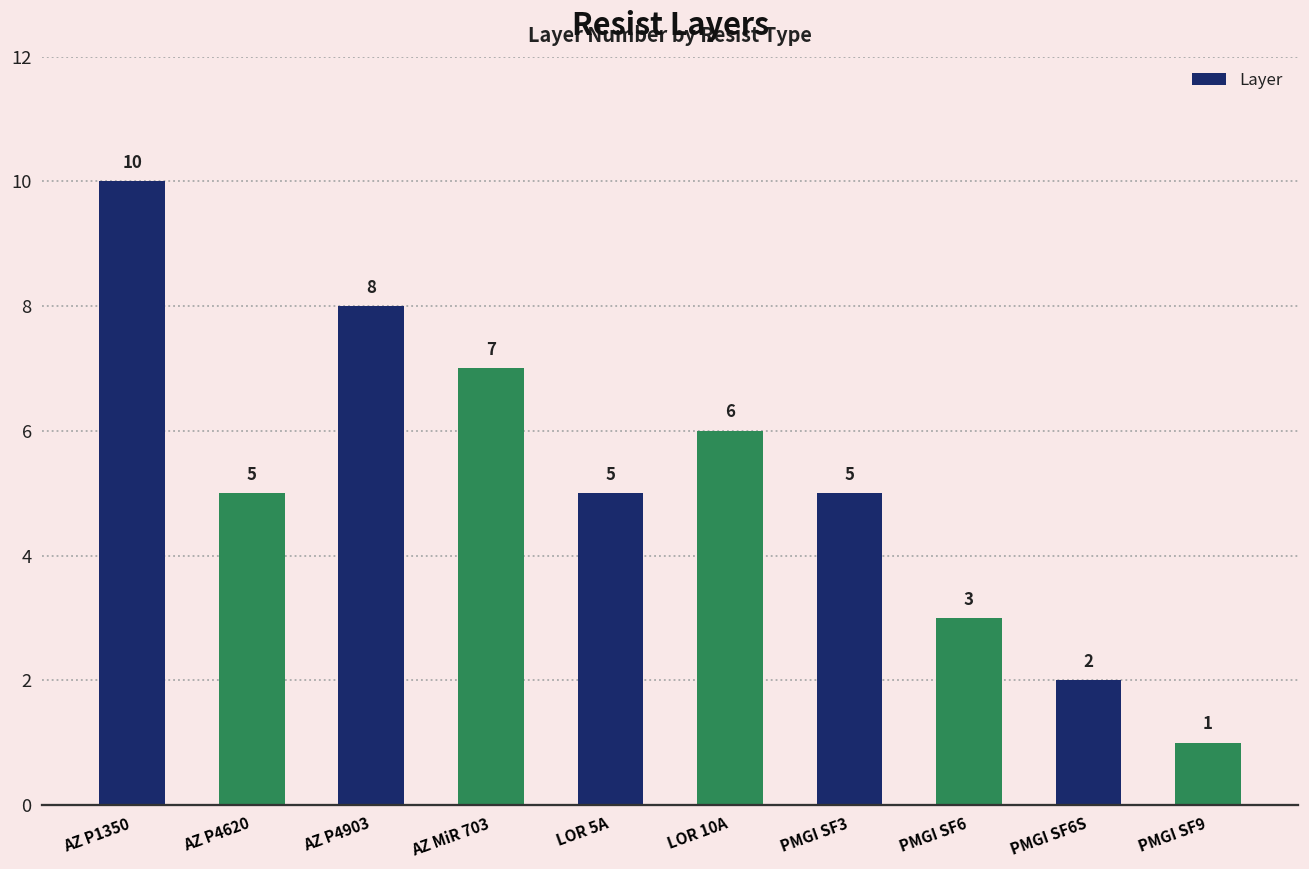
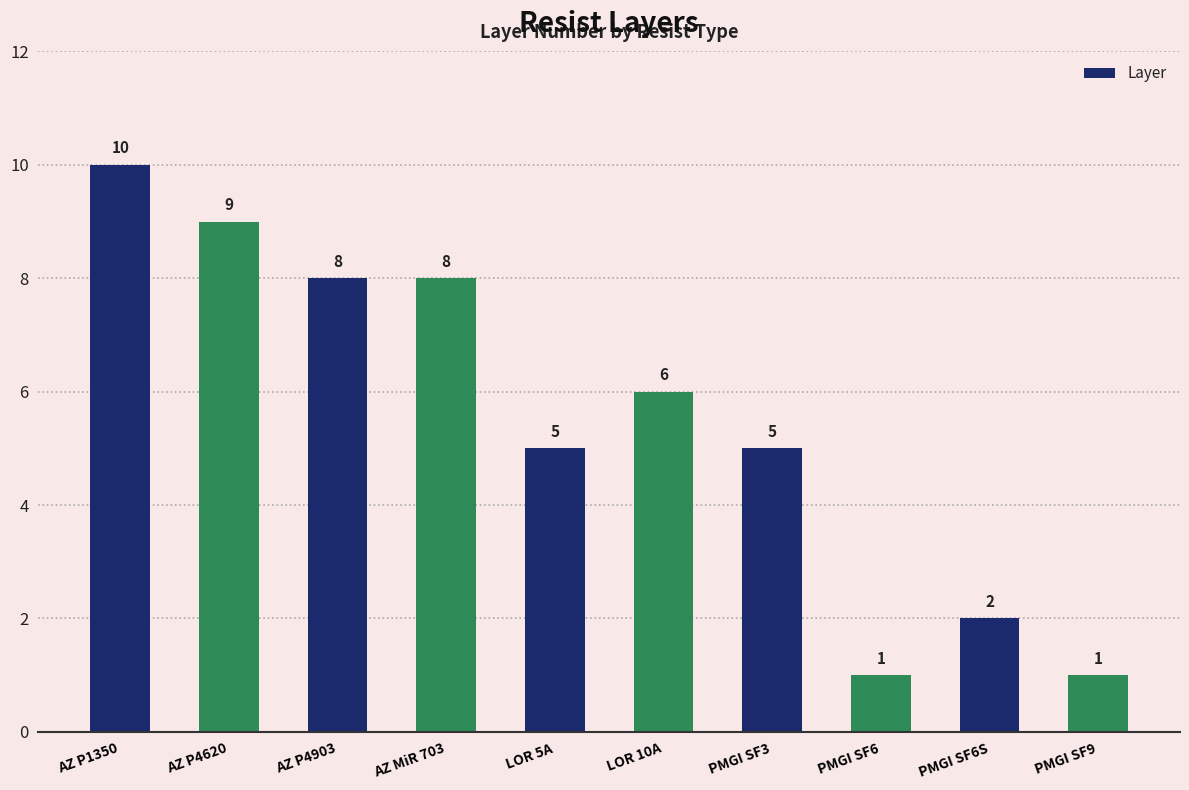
  {
    "AZ P1350": 10,
-   "AZ P4620": 5,
+   "AZ P4620": 9,
    "AZ P4903": 8,
-   "AZ MiR 703": 7,
+   "AZ MiR 703": 8,
    "LOR 5A": 5,
    "LOR 10A": 6,
    "PMGI SF3": 5,
-   "PMGI SF6": 3,
+   "PMGI SF6": 1,
    "PMGI SF6S": 2,
    "PMGI SF9": 1
  }
